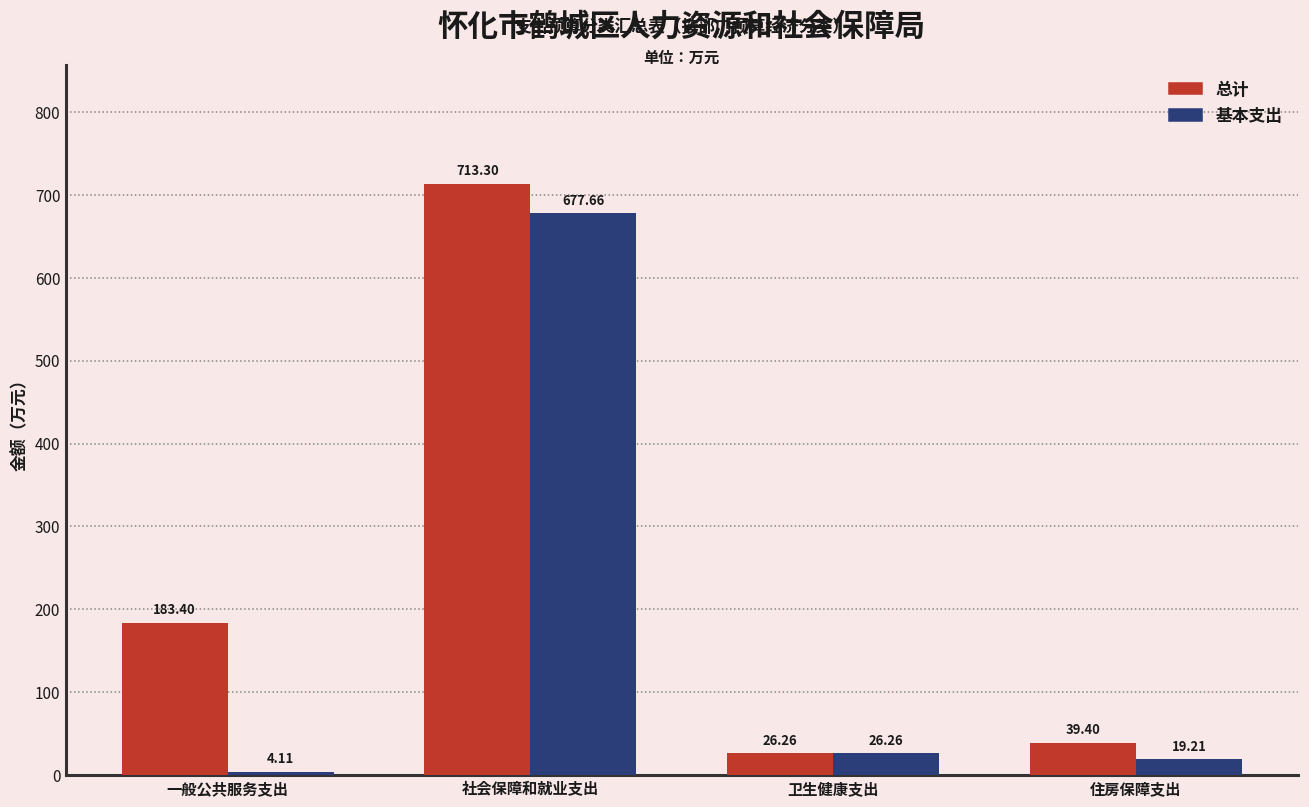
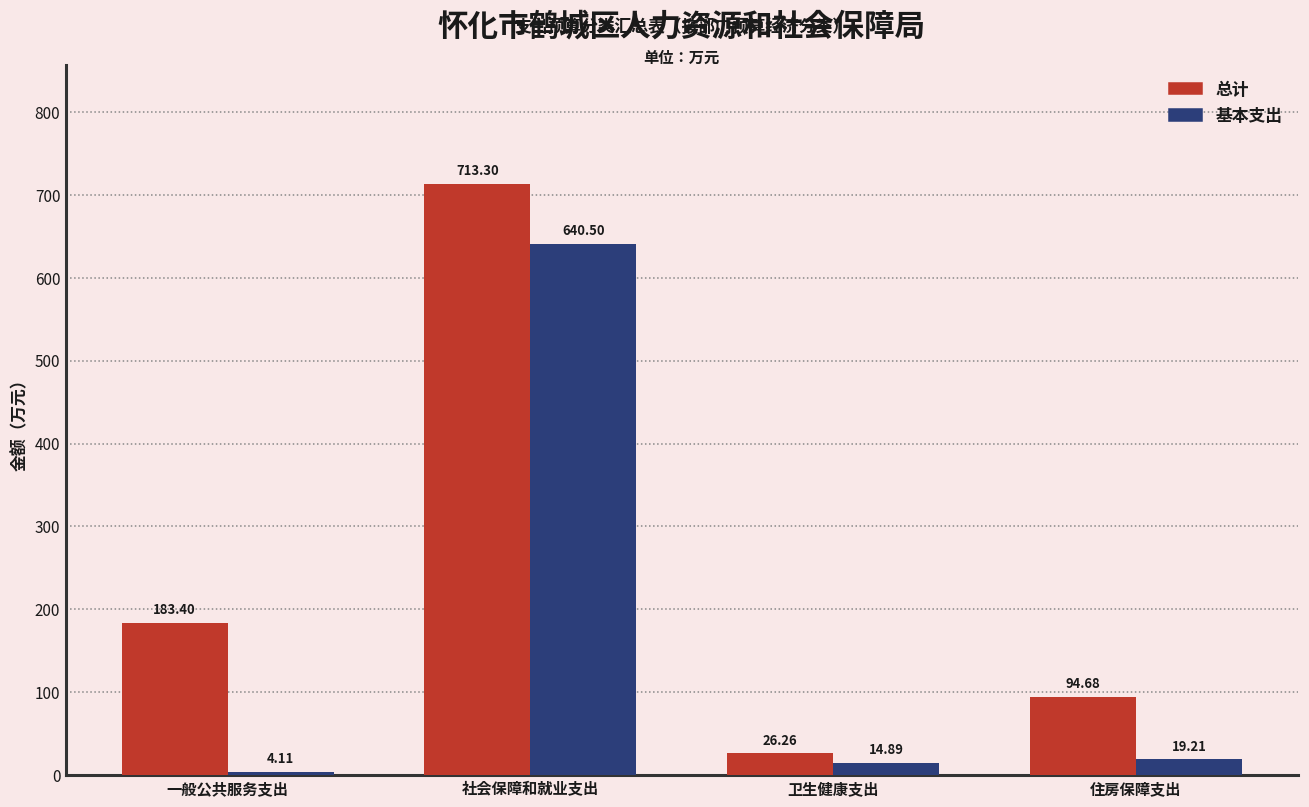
  {
    "总计": {
      "一般公共服务支出": 183.40,
      "社会保障和就业支出": 713.30,
      "卫生健康支出": 26.26,
-     "住房保障支出": 39.40
+     "住房保障支出": 94.68
    },
    "基本支出": {
      "一般公共服务支出": 4.11,
-     "社会保障和就业支出": 677.66,
-     "卫生健康支出": 26.26,
+     "社会保障和就业支出": 640.50,
+     "卫生健康支出": 14.89,
      "住房保障支出": 19.21
    }
  }
